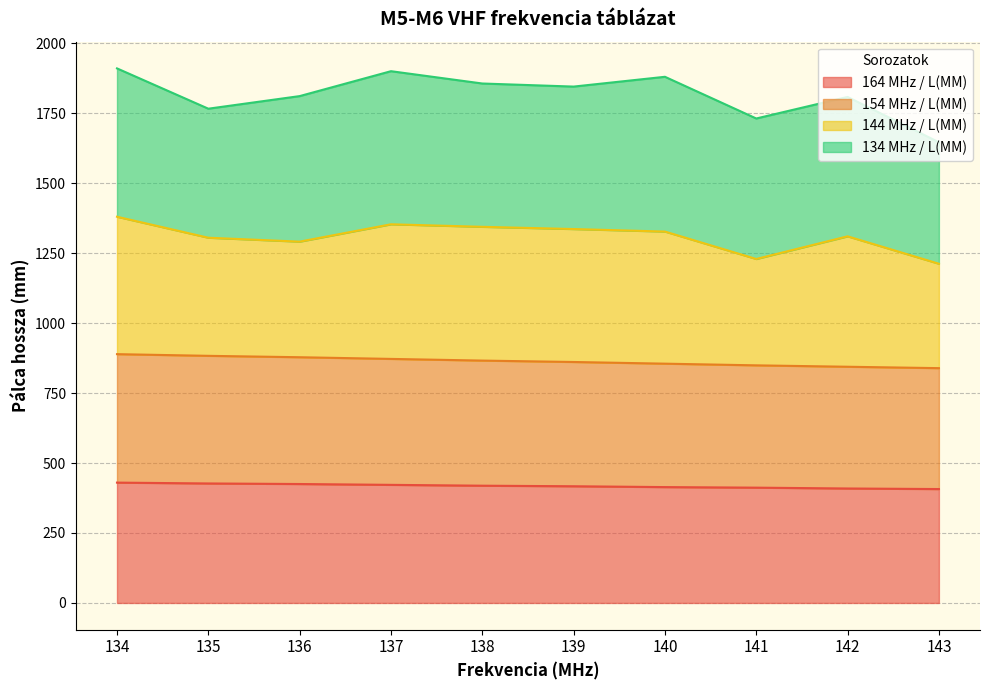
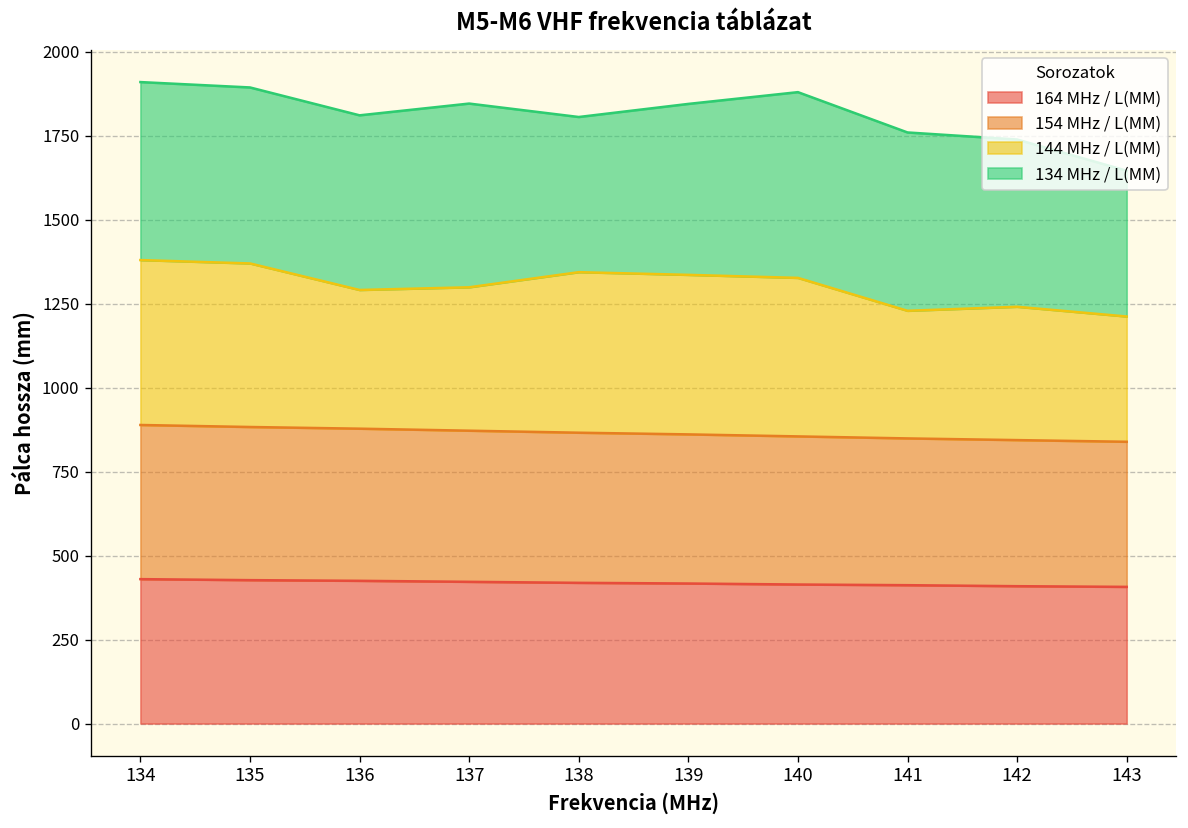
  {
    "144 MHz / L(MM)": {
      "134": 490,
-     "135": 420,
+     "135": 490,
      "136": 410,
-     "137": 480,
+     "137": 430,
      "138": 480,
      "139": 480,
      "140": 470,
      "141": 380,
-     "142": 470,
+     "142": 400,
      "143": 370
    },
    "134 MHz / L(MM)": {
      "134": 530,
-     "135": 460,
+     "135": 520,
      "136": 520,
      "137": 550,
-     "138": 510,
+     "138": 460,
      "139": 510,
      "140": 550,
-     "141": 500
+     "141": 530
    }
  }
